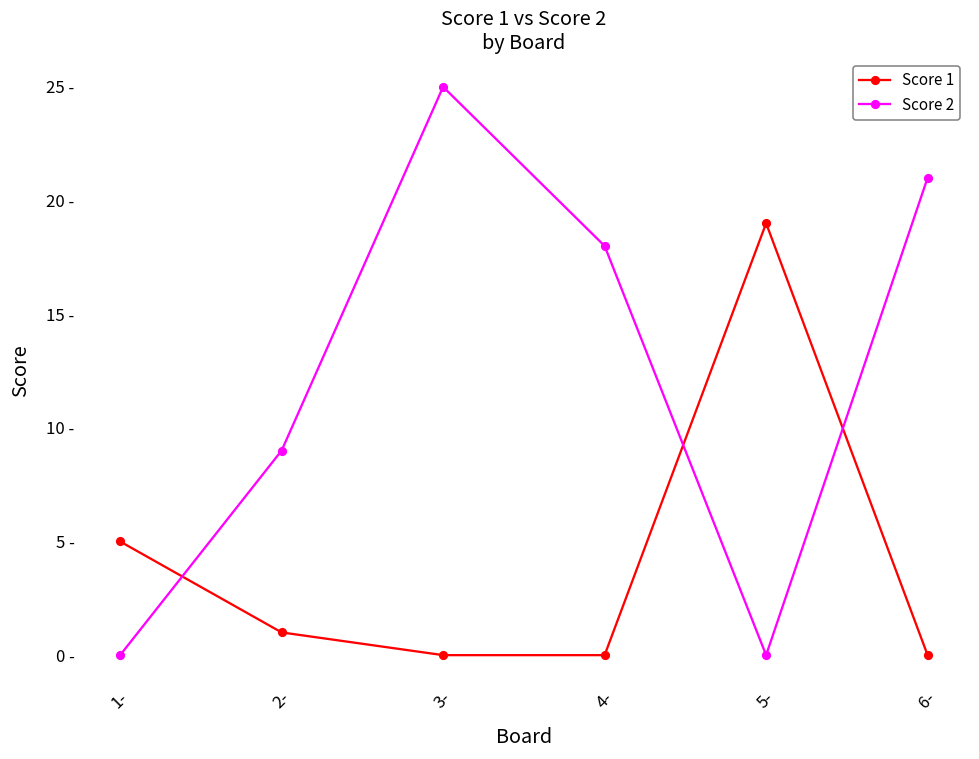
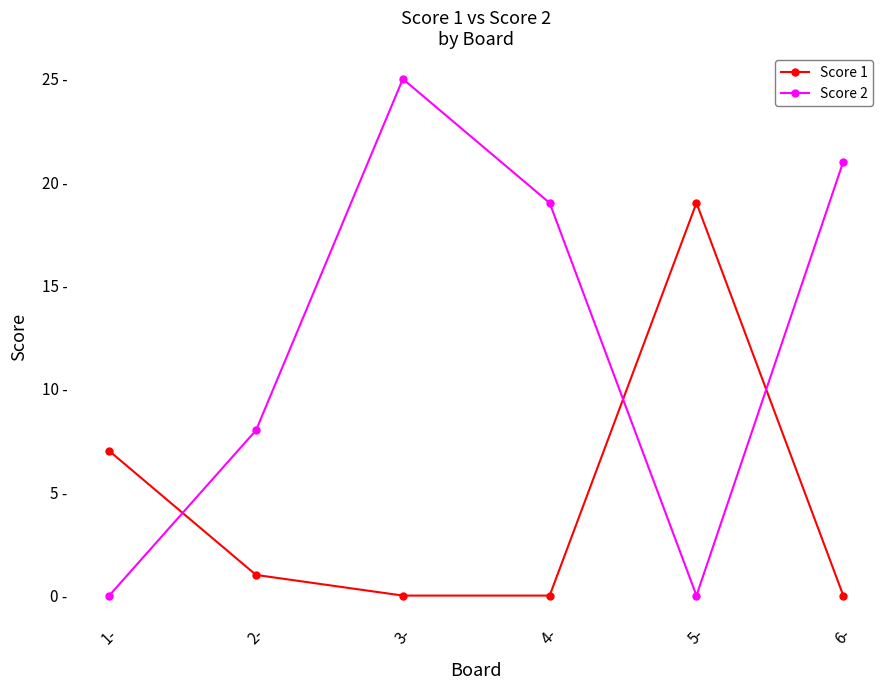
  {
    "Score 1": {
-     "1-": "5 -",
+     "1-": "7 -",
      "2-": "1 -",
      "3-": "0 -",
      "4-": "0 -",
      "5-": "19 -",
      "6-": "0 -"
    },
    "Score 2": {
      "1-": "0 -",
-     "2-": "9 -",
+     "2-": "8 -",
      "3-": "25 -",
-     "4-": "18 -",
+     "4-": "19 -",
      "5-": "0 -",
      "6-": "21 -"
    }
  }
